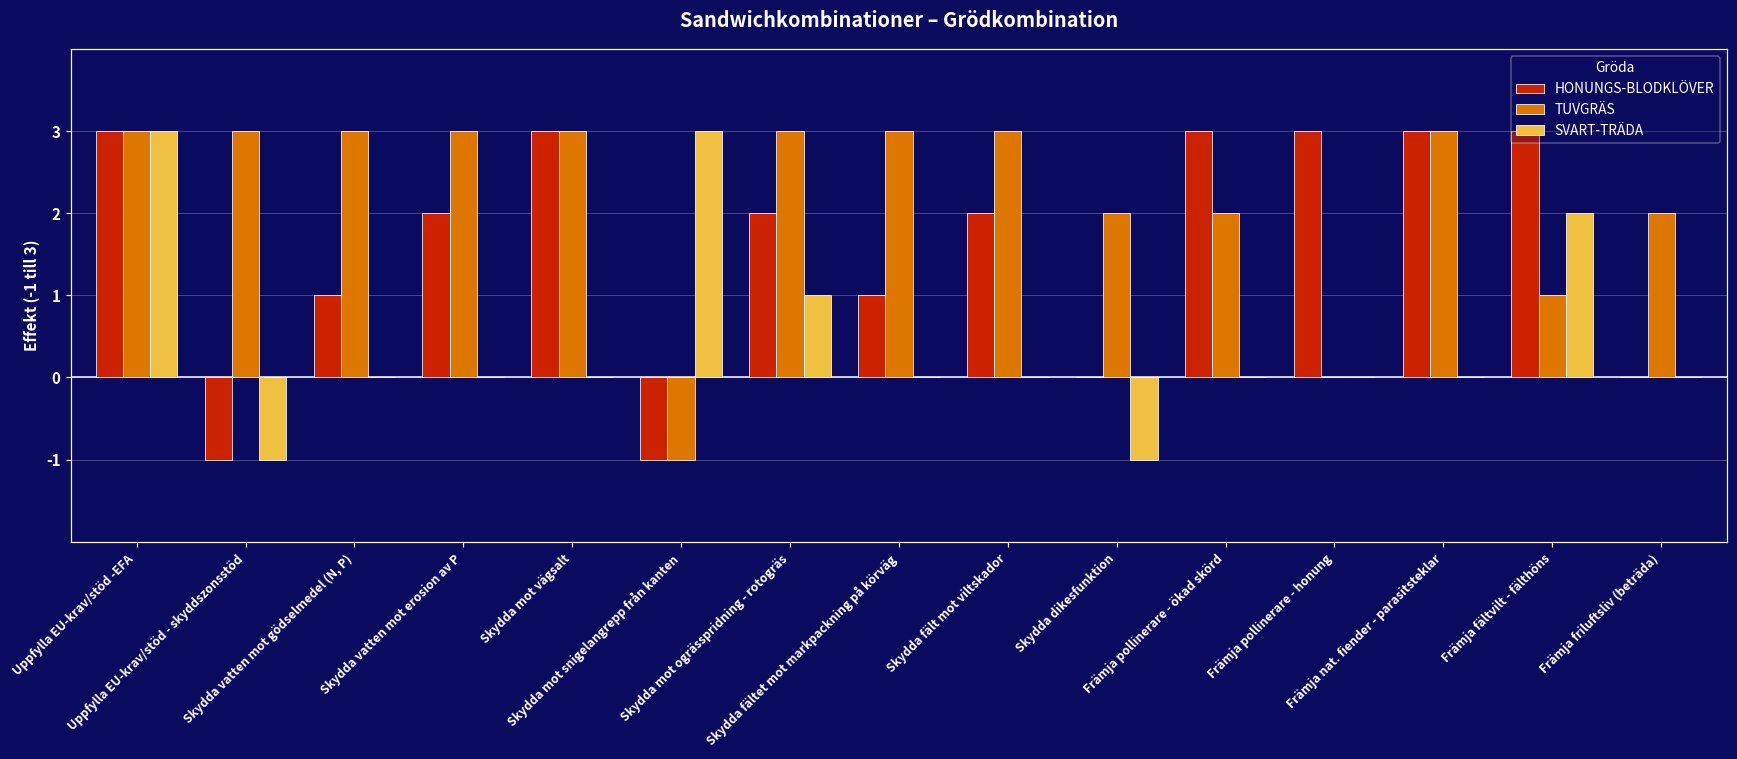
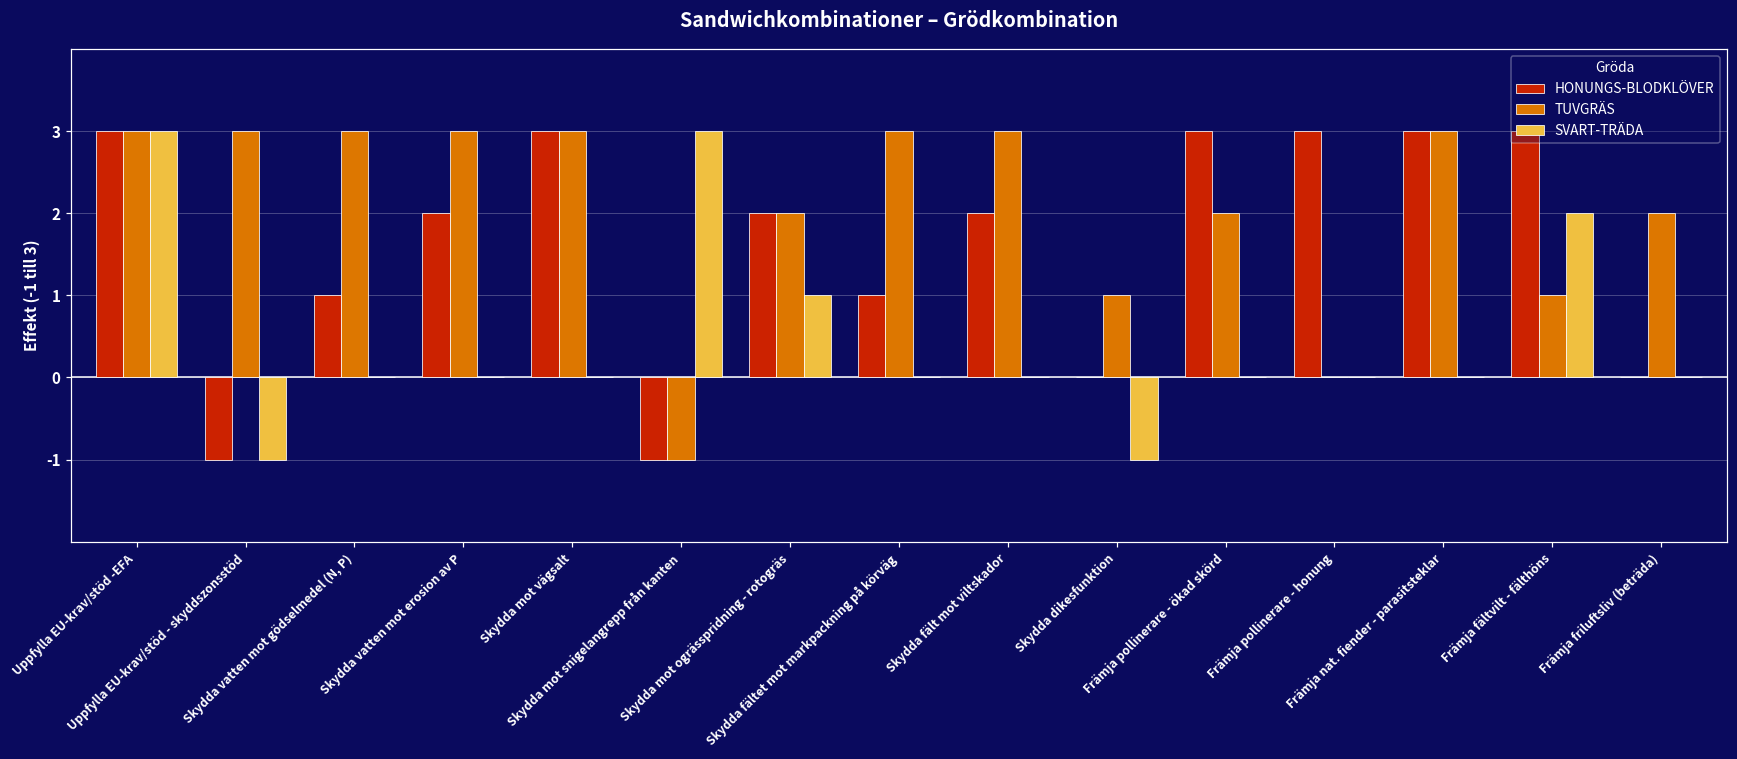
  {
    "HONUNGS-BLODKLÖVER": {
      "Uppfylla EU-krav/stöd -EFA": 3,
      "Uppfylla EU-krav/stöd - skyddszonsstöd": -1,
      "Skydda vatten mot gödselmedel (N, P)": 1,
      "Skydda vatten mot erosion av P": 2,
      "Skydda mot vägsalt": 3,
      "Skydda mot snigelangrepp från kanten": -1,
      "Skydda mot ogrässpridning - rotogräs": 2,
      "Skydda fältet mot markpackning på körväg": 1,
      "Skydda fält mot viltskador": 2,
      "Skydda dikesfunktion": 0,
      "Främja pollinerare - ökad skörd": 3,
      "Främja pollinerare - honung": 3,
      "Främja nat. fiender - parasitsteklar": 3,
      "Främja friluftsliv (beträda)": 0
    },
    "TUVGRÄS": {
      "Uppfylla EU-krav/stöd -EFA": 3,
      "Uppfylla EU-krav/stöd - skyddszonsstöd": 3,
      "Skydda vatten mot gödselmedel (N, P)": 3,
      "Skydda vatten mot erosion av P": 3,
      "Skydda mot vägsalt": 3,
      "Skydda mot snigelangrepp från kanten": -1,
-     "Skydda mot ogrässpridning - rotogräs": 3,
+     "Skydda mot ogrässpridning - rotogräs": 2,
      "Skydda fältet mot markpackning på körväg": 3,
      "Skydda fält mot viltskador": 3,
-     "Skydda dikesfunktion": 2,
+     "Skydda dikesfunktion": 1,
      "Främja pollinerare - ökad skörd": 2,
      "Främja pollinerare - honung": 0,
      "Främja nat. fiender - parasitsteklar": 3,
      "Främja fältvilt - fälthöns": 1,
      "Främja friluftsliv (beträda)": 2
    },
    "SVART-TRÄDA": {
      "Uppfylla EU-krav/stöd -EFA": 3,
      "Uppfylla EU-krav/stöd - skyddszonsstöd": -1,
      "Skydda vatten mot gödselmedel (N, P)": 0,
      "Skydda vatten mot erosion av P": 0,
      "Skydda mot vägsalt": 0,
      "Skydda mot snigelangrepp från kanten": 3,
      "Skydda mot ogrässpridning - rotogräs": 1,
      "Skydda fältet mot markpackning på körväg": 0,
      "Skydda fält mot viltskador": 0,
      "Skydda dikesfunktion": -1,
      "Främja pollinerare - ökad skörd": 0,
      "Främja pollinerare - honung": 0,
      "Främja nat. fiender - parasitsteklar": 0,
      "Främja fältvilt - fälthöns": 2,
      "Främja friluftsliv (beträda)": 0
    }
  }
